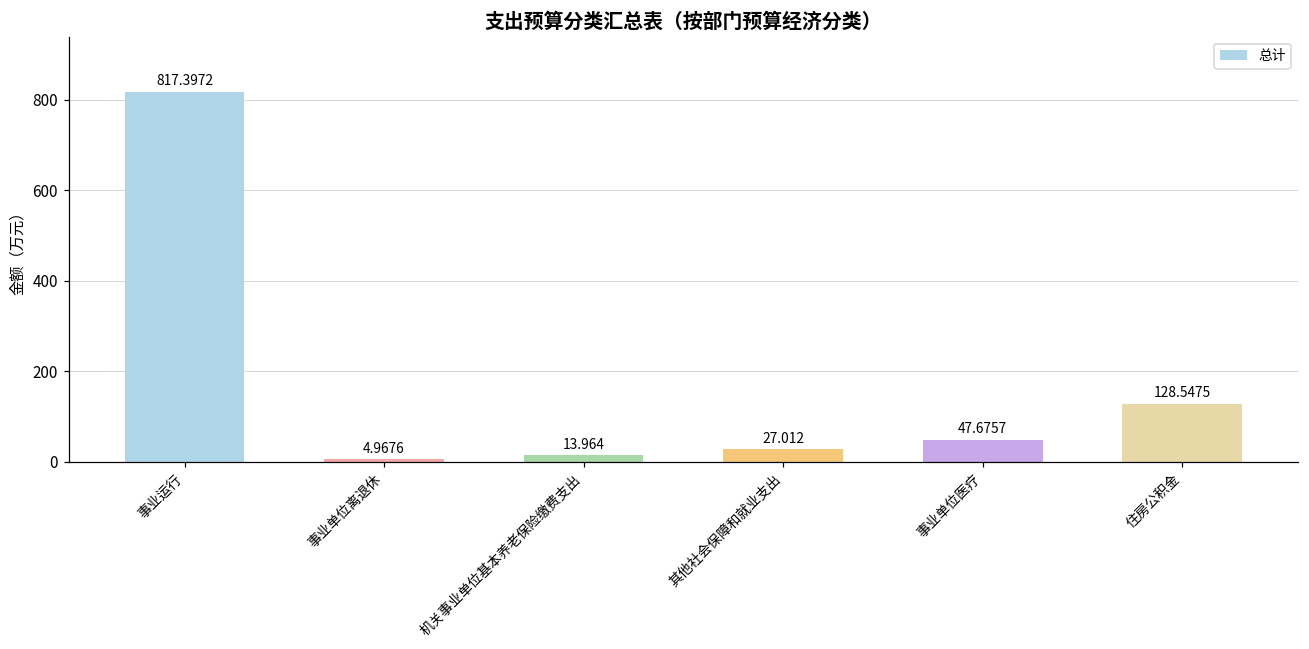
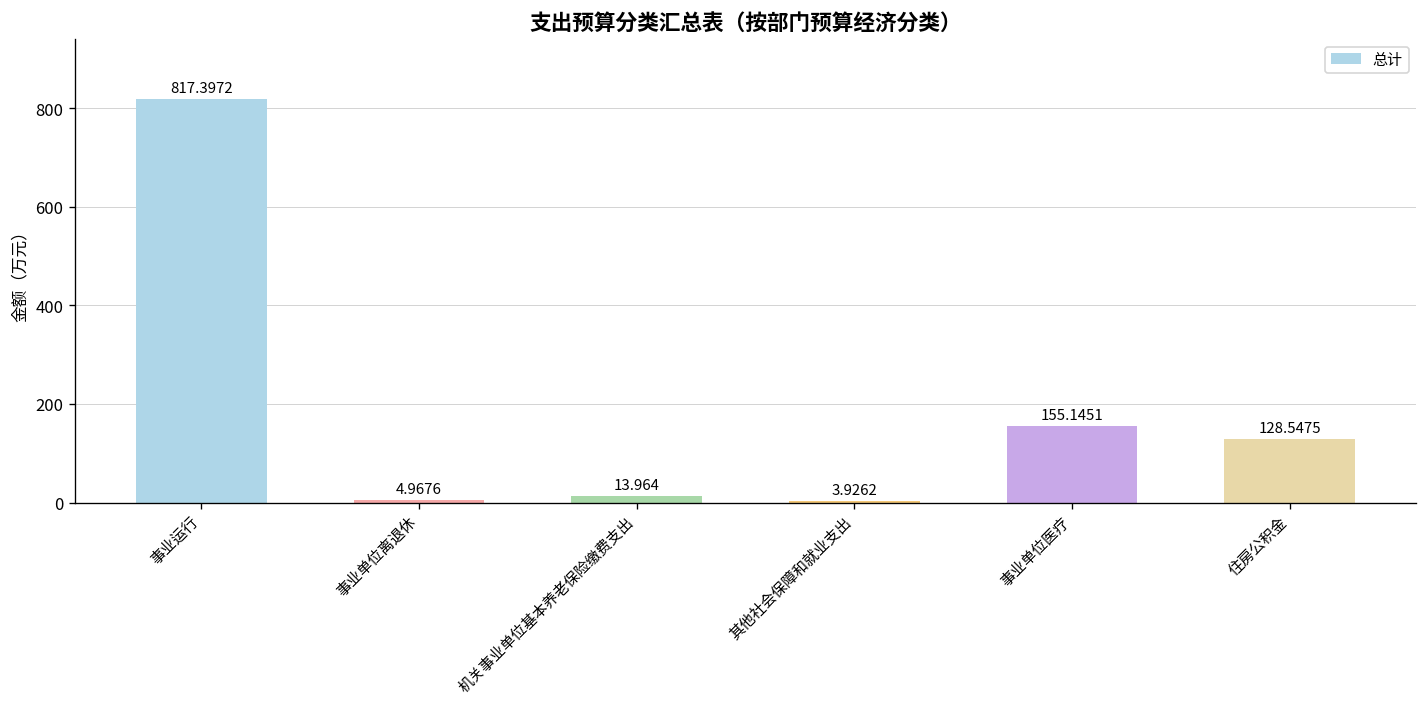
  {
    "事业运行": 817.3972,
    "事业单位离退休": 4.9676,
    "机关事业单位基本养老保险缴费支出": 13.964,
-   "其他社会保障和就业支出": 27.012,
-   "事业单位医疗": 47.6757,
+   "其他社会保障和就业支出": 3.9262,
+   "事业单位医疗": 155.1451,
    "住房公积金": 128.5475
  }
